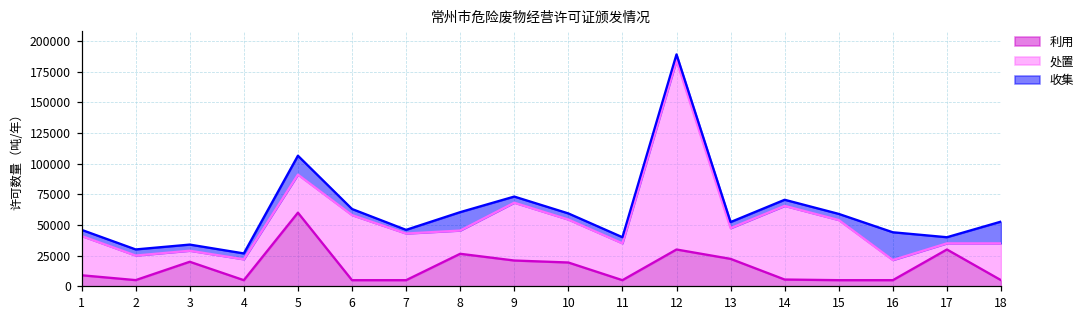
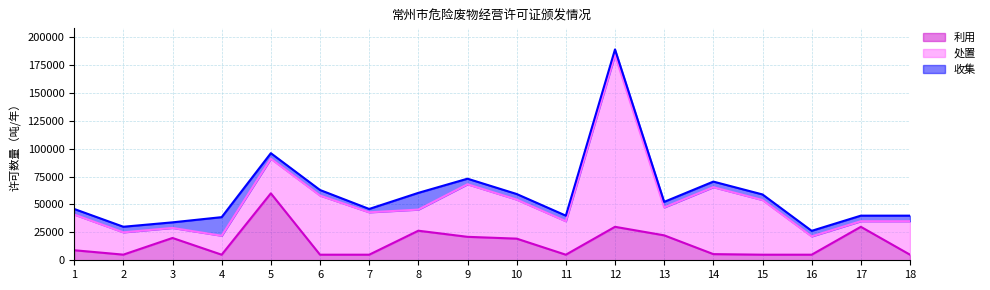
  {
    "利用": {
      "1": 9000,
      "2": 5000,
      "3": 20000,
      "4": 5000,
      "5": 60000,
      "6": 5000,
      "7": 5000,
      "8": 27000,
      "9": 21000,
      "10": 19000,
      "11": 5000,
      "12": 30000,
      "13": 22000,
      "14": 6000,
      "15": 5000,
      "16": 5000,
      "17": 30000,
      "18": 5000
    },
    "处置": {
      "1": 32000,
      "2": 20000,
      "3": 9000,
      "4": 17000,
      "5": 31000,
      "6": 53000,
      "7": 38000,
      "8": 19000,
      "9": 47000,
      "10": 35000,
      "11": 30000,
      "12": 154000,
      "13": 25000,
      "14": 60000,
      "15": 49000,
      "16": 16000,
      "17": 5000,
      "18": 30000
    },
    "收集": {
      "1": 5000,
      "2": 5000,
      "3": 5000,
-     "4": 5000,
-     "5": 15000,
+     "4": 17000,
+     "5": 5000,
      "6": 5000,
      "7": 3000,
      "8": 15000,
      "9": 5000,
      "10": 5000,
      "11": 5000,
      "12": 5000,
      "13": 5000,
      "14": 5000,
      "15": 5000,
-     "16": 23000,
+     "16": 5000,
      "17": 5000,
-     "18": 18000
+     "18": 5000
    }
  }
